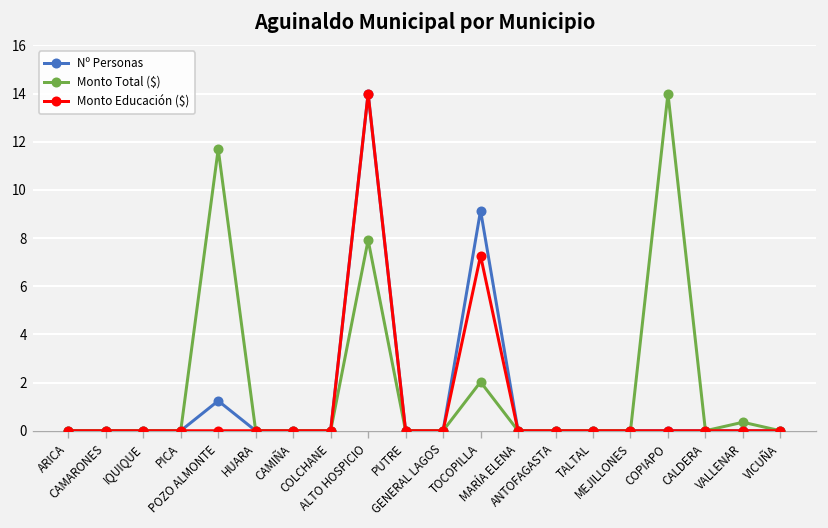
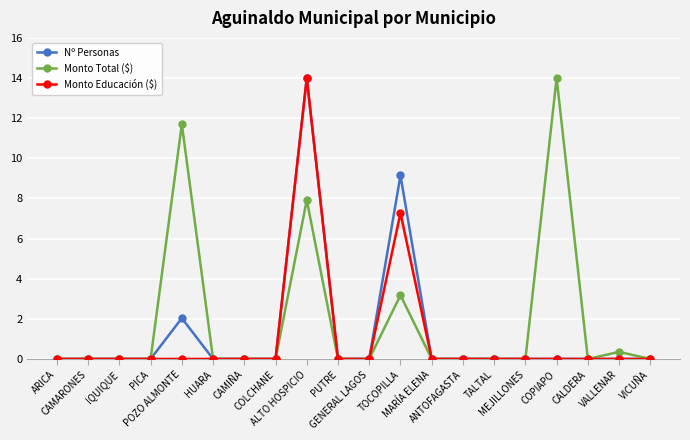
  {
    "Nº Personas": {
-     "POZO ALMONTE": 1.2,
+     "POZO ALMONTE": 2.0,
      "TOCOPILLA": 9.1
    },
    "Monto Total ($)": {
      "POZO ALMONTE": 11.7,
      "ALTO HOSPICIO": 7.9,
-     "TOCOPILLA": 2.0,
+     "TOCOPILLA": 3.2,
      "COPIAPO": 14.0,
      "VALLENAR": 0.4
    },
    "Monto Educación ($)": {
      "POZO ALMONTE": 0.0,
      "TOCOPILLA": 7.3
    }
  }
